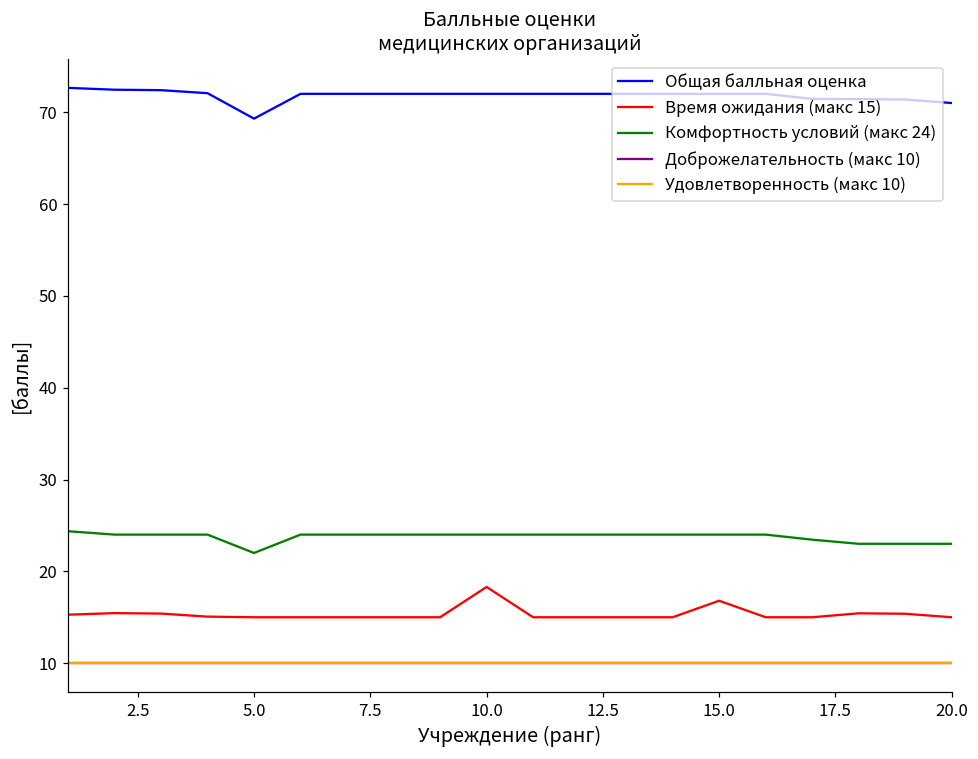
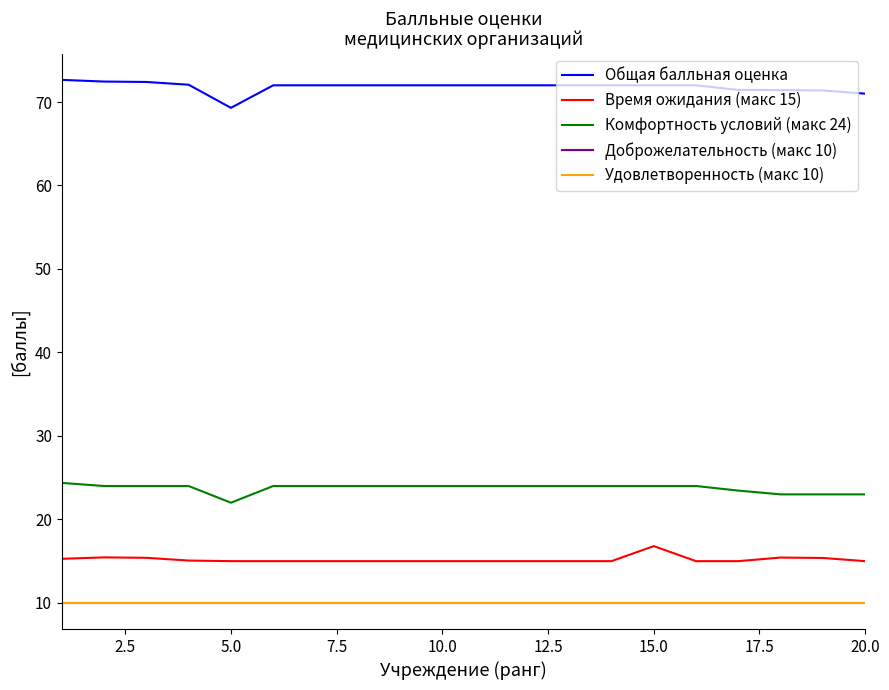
  {
    "Общая балльная оценка": {
      "5.0": 69,
      "10.0": 72,
      "20.0": 71
    },
    "Время ожидания (макс 15)": {
      "5.0": 15,
-     "10.0": 18,
+     "10.0": 15,
      "15.0": 17,
      "20.0": 15
    },
    "Комфортность условий (макс 24)": {
      "5.0": 22,
      "10.0": 24,
      "15.0": 24,
      "20.0": 23
    },
    "Удовлетворенность (макс 10)": {
      "5.0": 10,
      "10.0": 10,
      "15.0": 10,
      "20.0": 10
    }
  }
